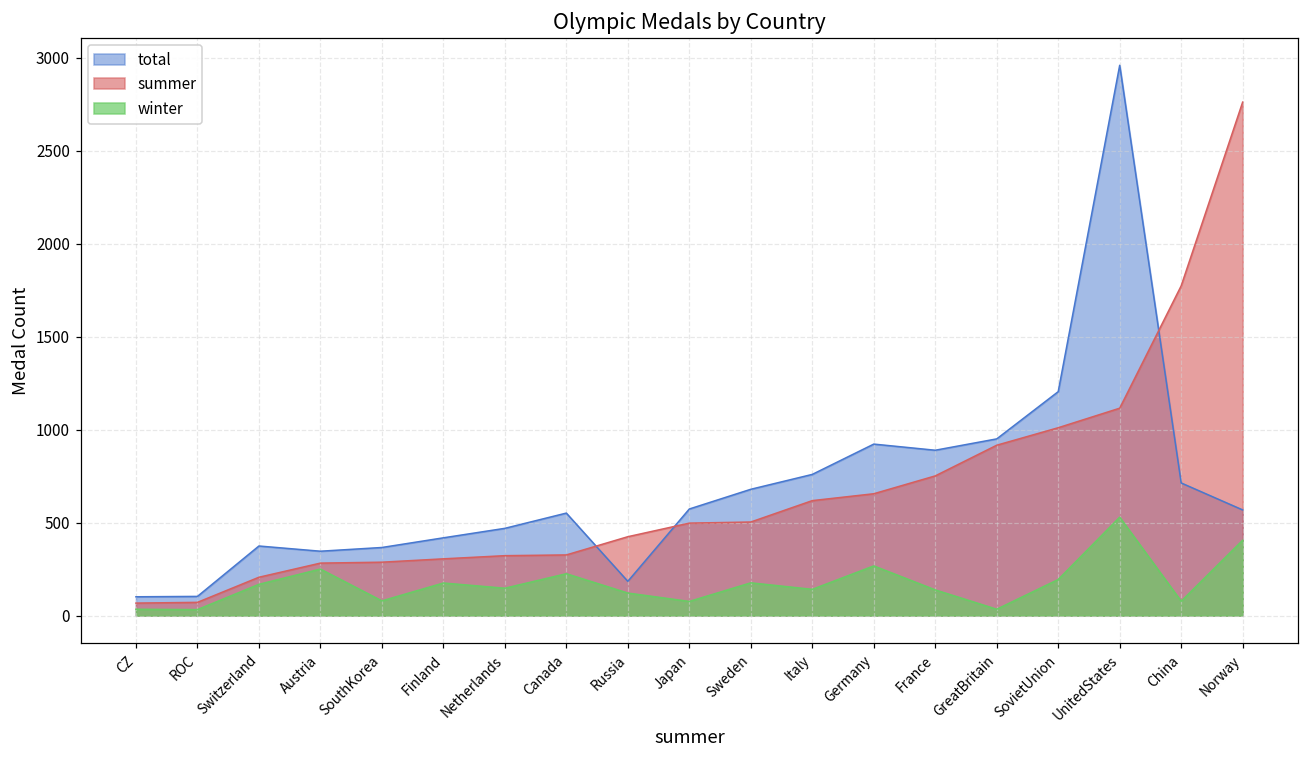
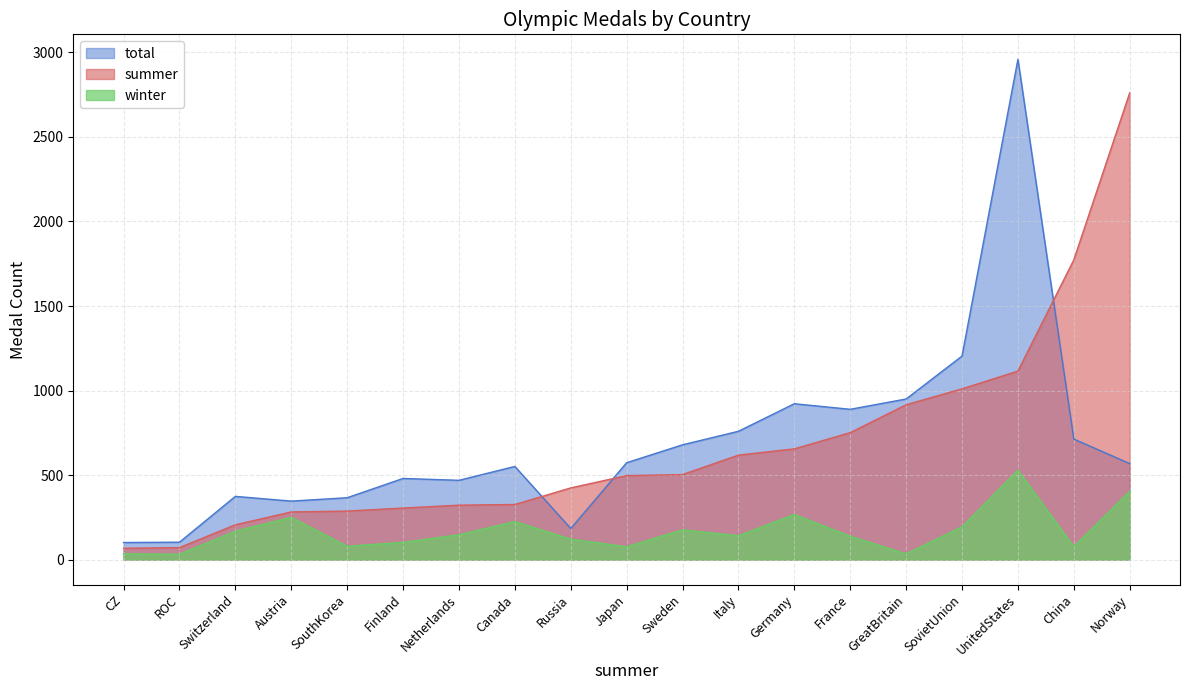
  {
    "total": {
      "CZ": 100,
      "ROC": 100,
      "Switzerland": 370,
      "Austria": 350,
      "SouthKorea": 370,
-     "Finland": 420,
+     "Finland": 480,
      "Netherlands": 470,
      "Canada": 550,
      "Russia": 180,
      "Japan": 570,
      "Sweden": 680,
      "Italy": 760,
      "Germany": 920,
      "France": 890,
      "GreatBritain": 950,
      "SovietUnion": 1200,
      "UnitedStates": 2960,
      "China": 710,
      "Norway": 570
    },
    "summer": {
      "CZ": 70,
      "ROC": 70,
      "Switzerland": 210,
      "Austria": 280,
      "SouthKorea": 290,
      "Finland": 310,
      "Netherlands": 320,
      "Canada": 330,
      "Russia": 420,
      "Japan": 500,
      "Sweden": 500,
      "Italy": 620,
      "Germany": 660,
      "France": 750,
      "GreatBritain": 920,
      "SovietUnion": 1010,
      "UnitedStates": 1120,
      "China": 1770,
      "Norway": 2760
    },
    "winter": {
      "CZ": 30,
      "ROC": 30,
      "Switzerland": 170,
      "Austria": 250,
      "SouthKorea": 80,
-     "Finland": 180,
+     "Finland": 100,
      "Netherlands": 150,
      "Canada": 230,
      "Russia": 120,
      "Japan": 80,
      "Sweden": 180,
      "Italy": 140,
      "Germany": 270,
      "France": 140,
      "GreatBritain": 30,
      "SovietUnion": 190,
      "UnitedStates": 530,
      "China": 80,
      "Norway": 410
    }
  }
